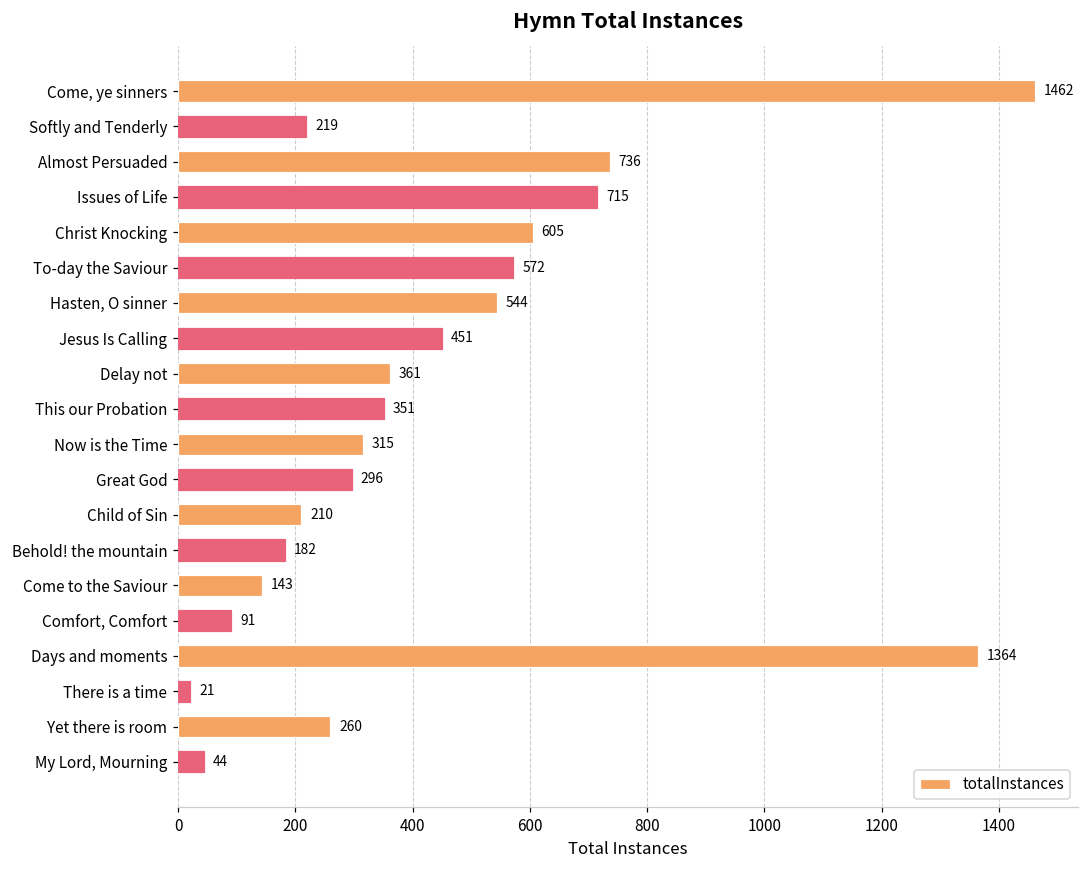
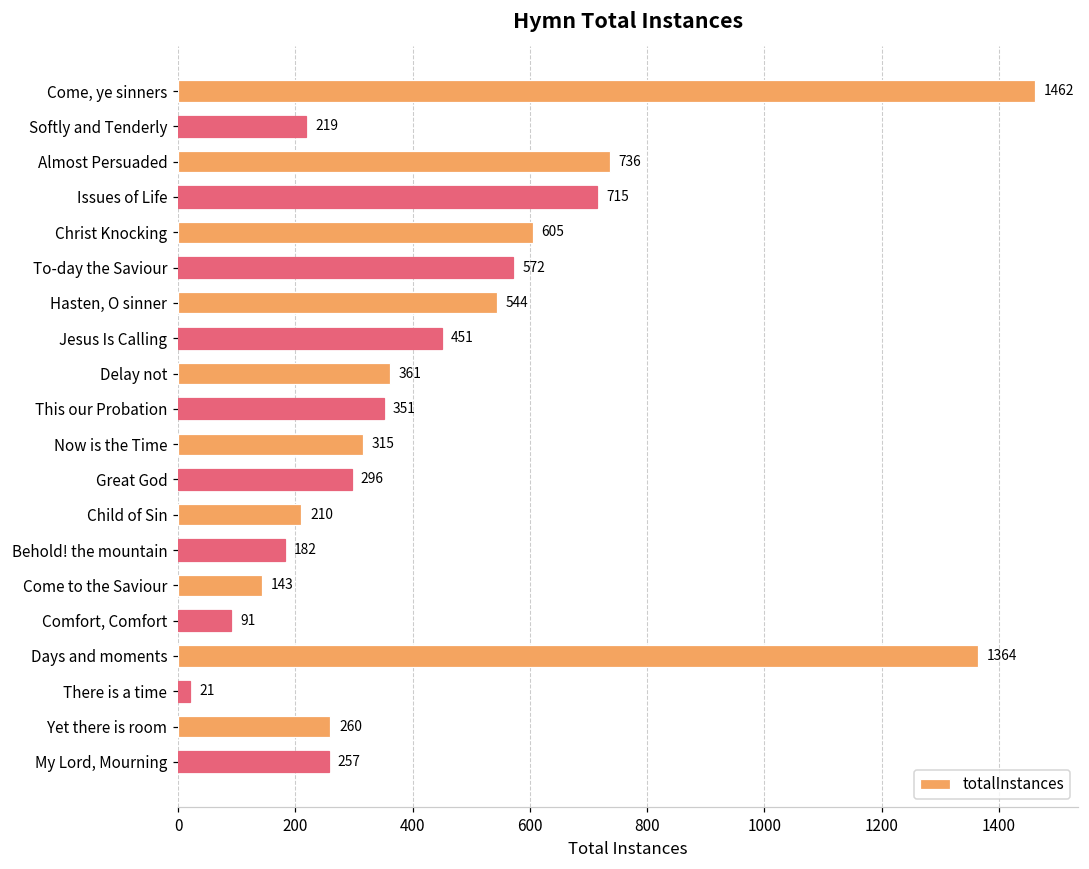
  {
    "Come, ye sinners": 1462,
    "Softly and Tenderly": 219,
    "Almost Persuaded": 736,
    "Issues of Life": 715,
    "Christ Knocking": 605,
    "To-day the Saviour": 572,
    "Hasten, O sinner": 544,
    "Jesus Is Calling": 451,
    "Delay not": 361,
    "This our Probation": 351,
    "Now is the Time": 315,
    "Great God": 296,
    "Child of Sin": 210,
    "Behold! the mountain": 182,
    "Come to the Saviour": 143,
    "Comfort, Comfort": 91,
    "Days and moments": 1364,
    "There is a time": 21,
    "Yet there is room": 260,
-   "My Lord, Mourning": 44
+   "My Lord, Mourning": 257
  }
